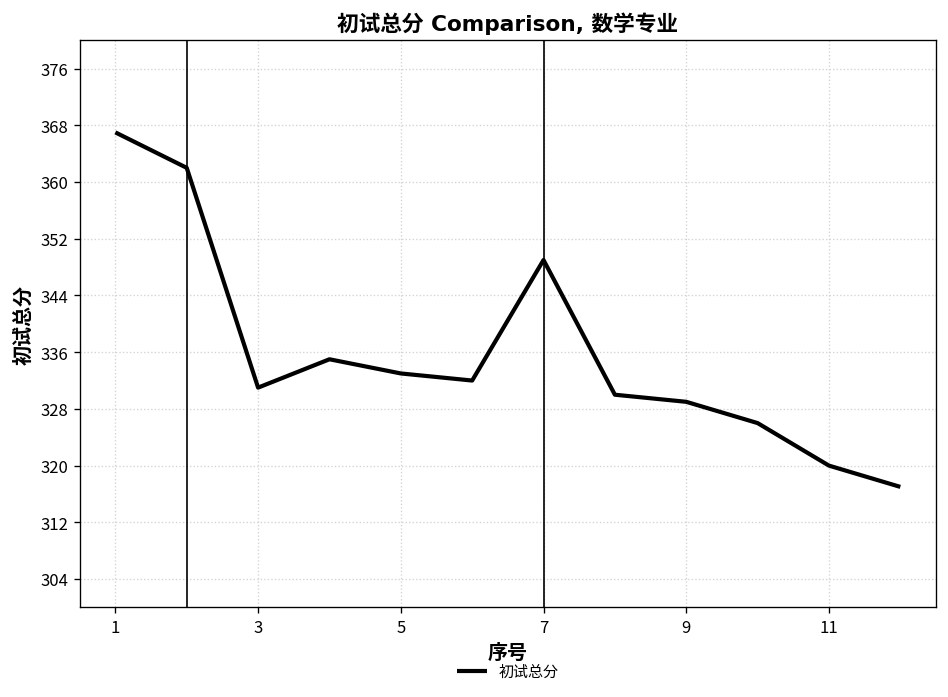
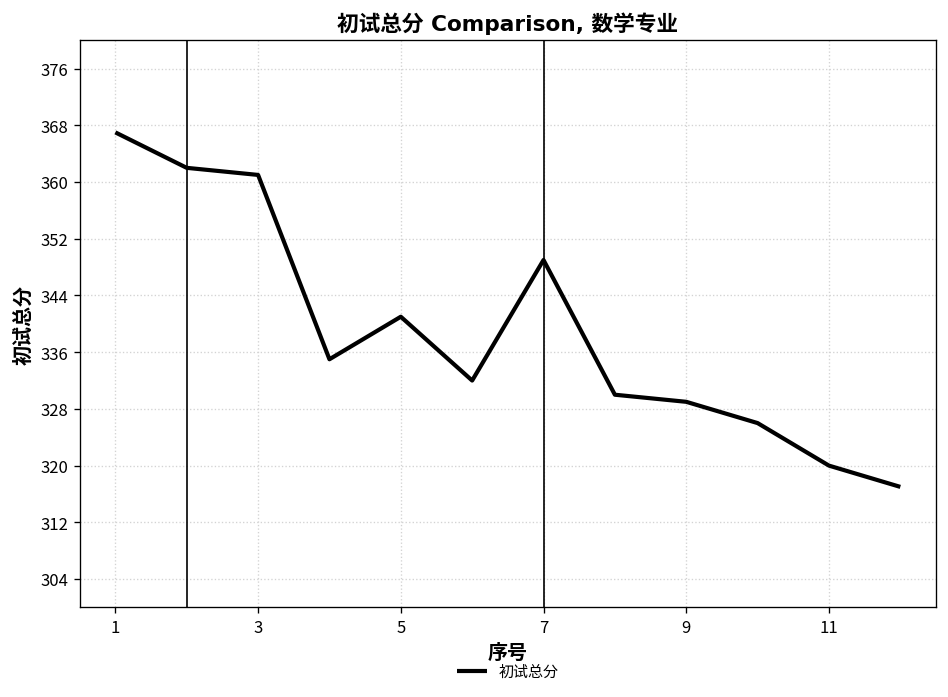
  {
    "1": 367,
-   "3": 331,
-   "5": 333,
+   "3": 361,
+   "5": 341,
    "7": 349,
    "9": 329,
    "11": 320
  }
